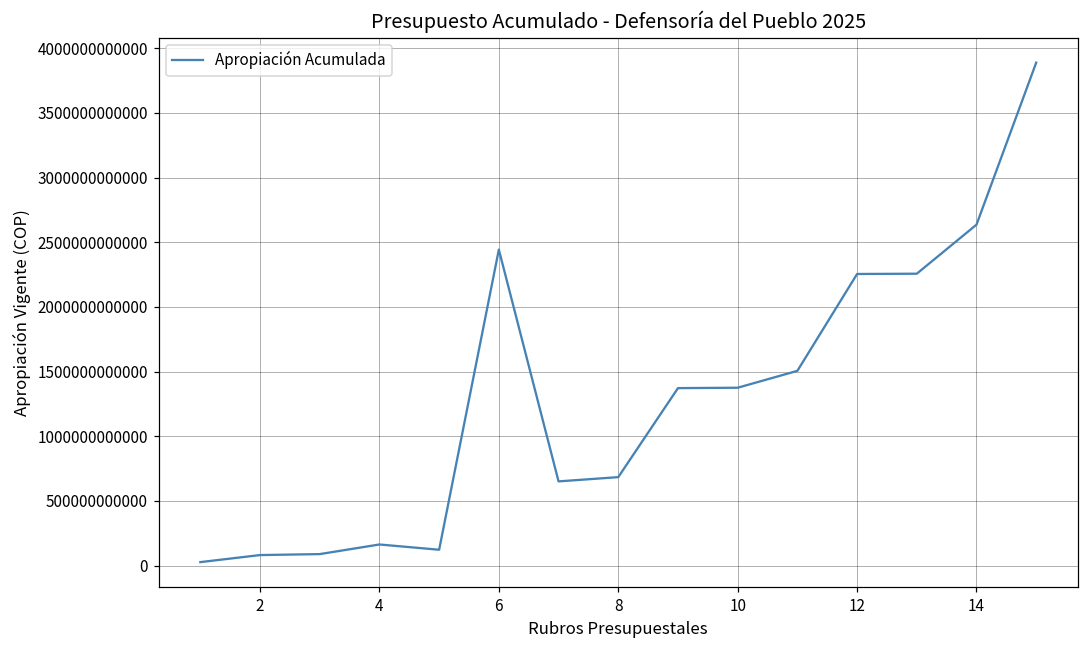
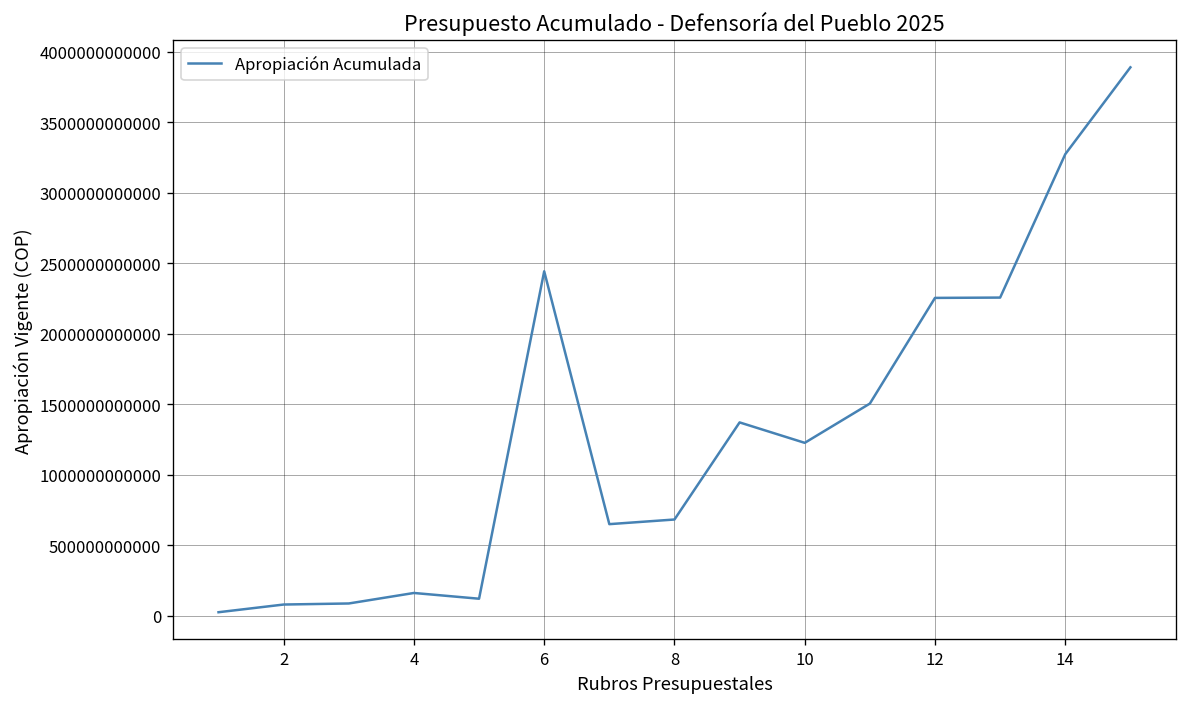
  {
    "2": 80000000000,
    "4": 160000000000,
    "6": 2440000000000,
    "8": 680000000000,
-   "10": 1380000000000,
+   "10": 1230000000000,
    "12": 2250000000000,
-   "14": 2640000000000
+   "14": 3270000000000
  }
